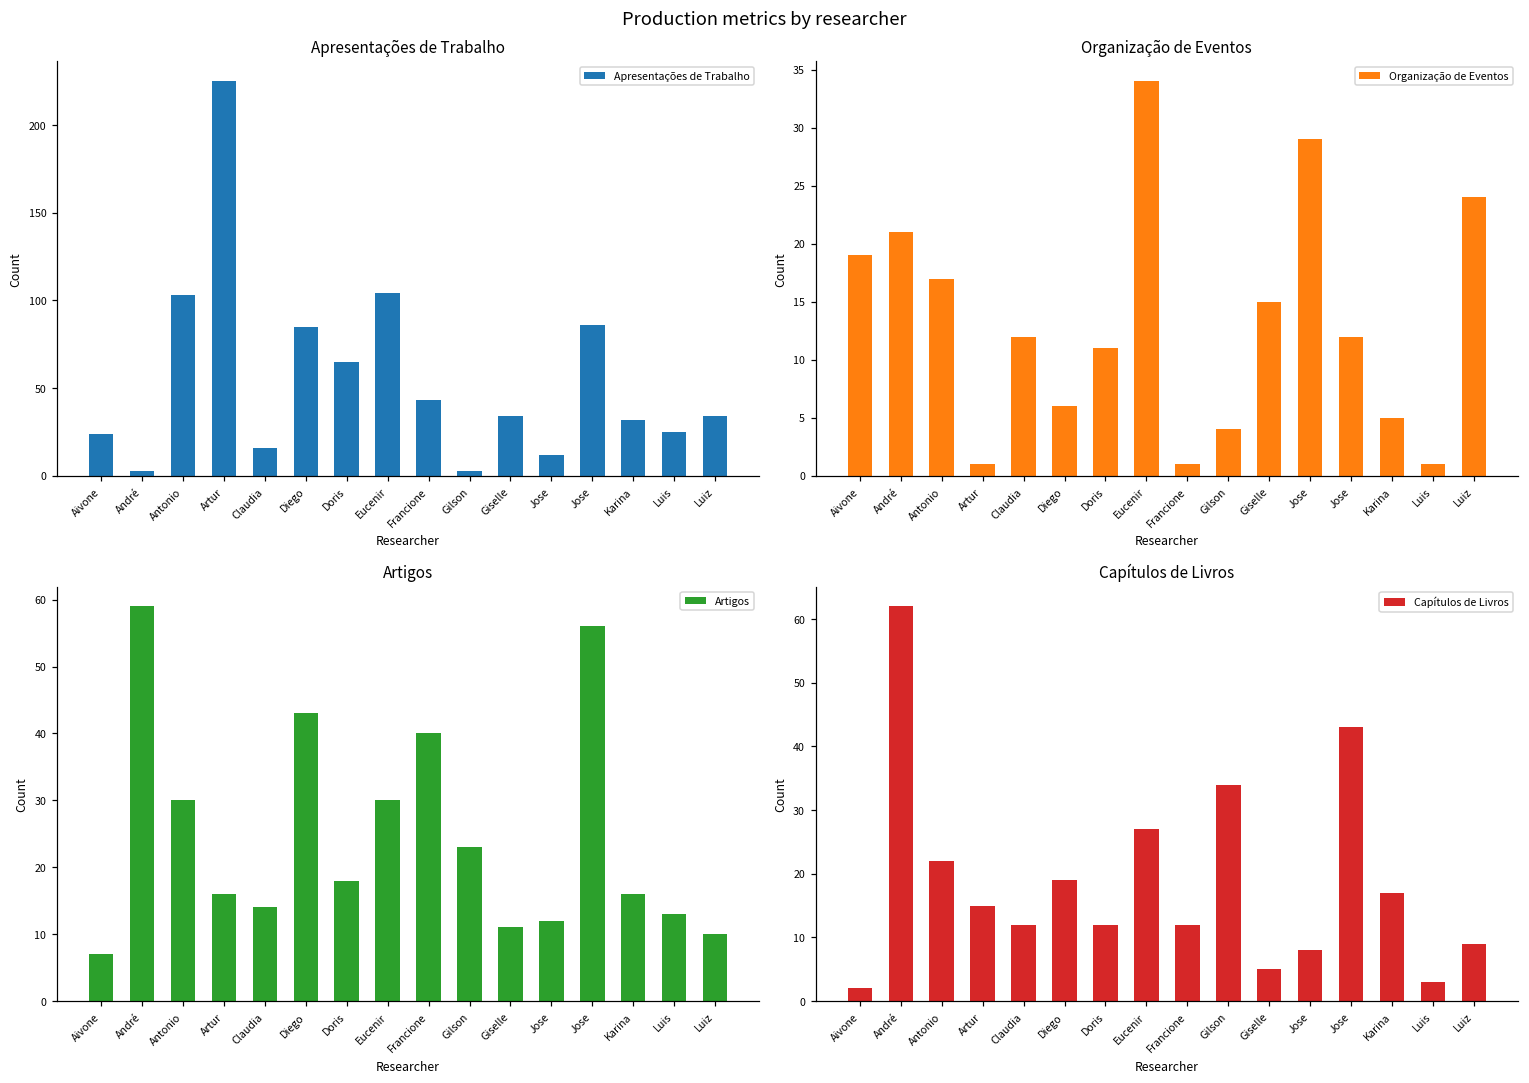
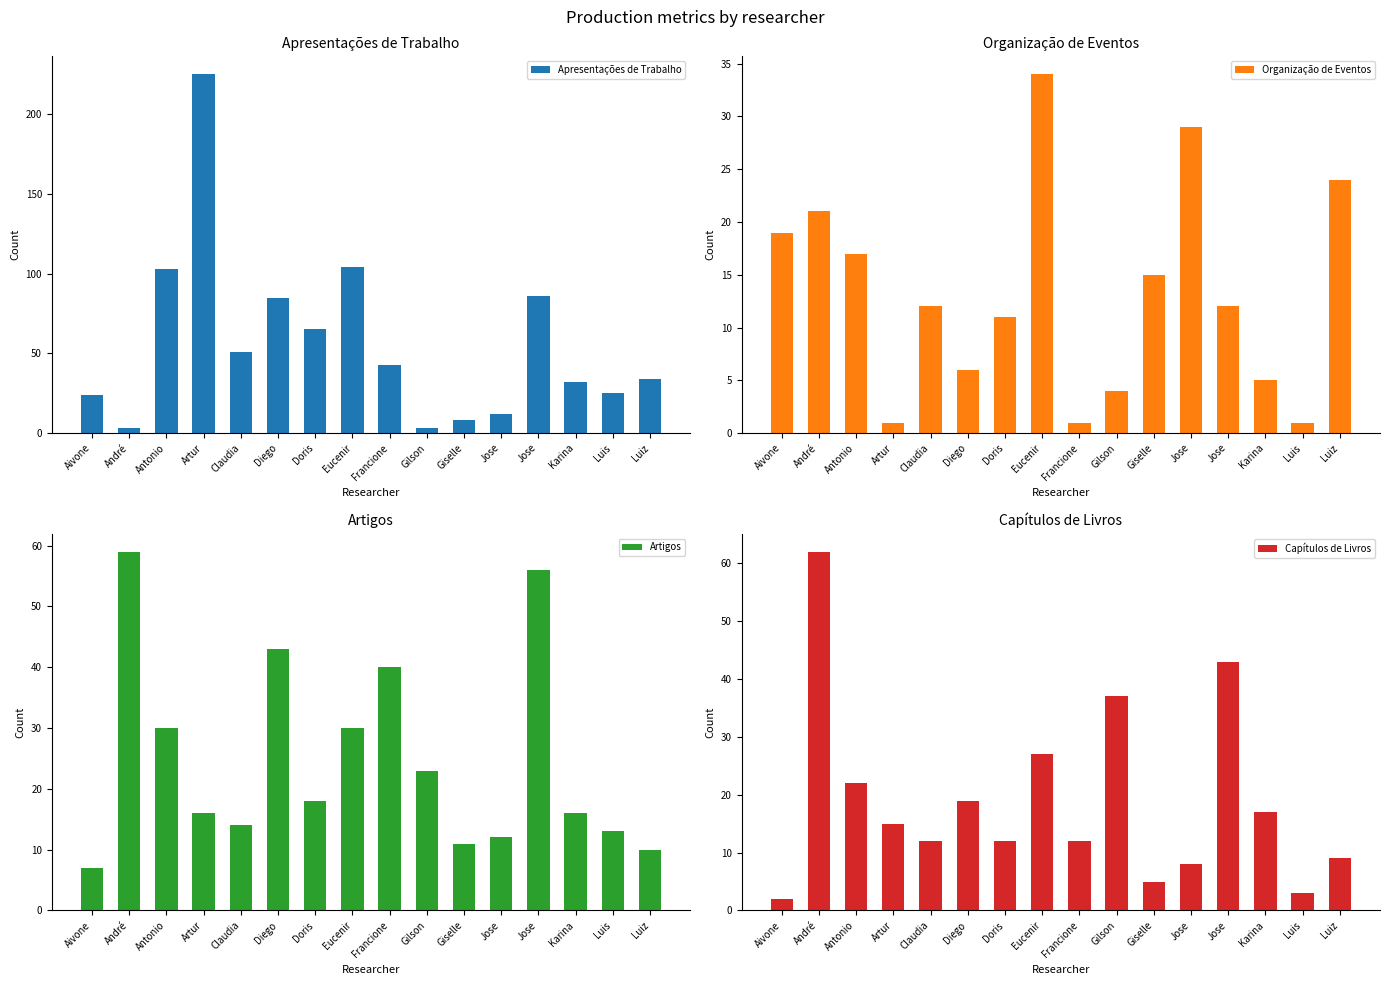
  {
    "Apresentações de Trabalho": {
      "Aivone": 24,
      "André": 3,
      "Antonio": 103,
      "Artur": 225,
-     "Claudia": 16,
+     "Claudia": 51,
      "Diego": 85,
      "Doris": 65,
      "Eucenir": 104,
      "Francione": 43,
      "Gilson": 3,
-     "Giselle": 34,
+     "Giselle": 8,
      "Karina": 32,
      "Luis": 25,
      "Luiz": 34
    },
    "Organização de Eventos": {
      "Aivone": 19.0,
      "André": 21.0,
      "Antonio": 17.0,
      "Artur": 1.0,
      "Claudia": 12.0,
      "Diego": 6.0,
      "Doris": 11.0,
      "Eucenir": 34.0,
      "Francione": 1.0,
      "Gilson": 4.0,
      "Giselle": 15.0,
      "Karina": 5.0,
      "Luis": 1.0,
      "Luiz": 24.0
    },
    "Artigos": {
      "Aivone": 7,
      "André": 59,
      "Antonio": 30,
      "Artur": 16,
      "Claudia": 14,
      "Diego": 43,
      "Doris": 18,
      "Eucenir": 30,
      "Francione": 40,
      "Gilson": 23,
      "Giselle": 11,
      "Karina": 16,
      "Luis": 13,
      "Luiz": 10
    },
    "Capítulos de Livros": {
      "Aivone": 2,
      "André": 62,
      "Antonio": 22,
      "Artur": 15,
      "Claudia": 12,
      "Diego": 19,
      "Doris": 12,
      "Eucenir": 27,
      "Francione": 12,
-     "Gilson": 34,
+     "Gilson": 37,
      "Giselle": 5,
      "Karina": 17,
      "Luis": 3,
      "Luiz": 9
    }
  }
